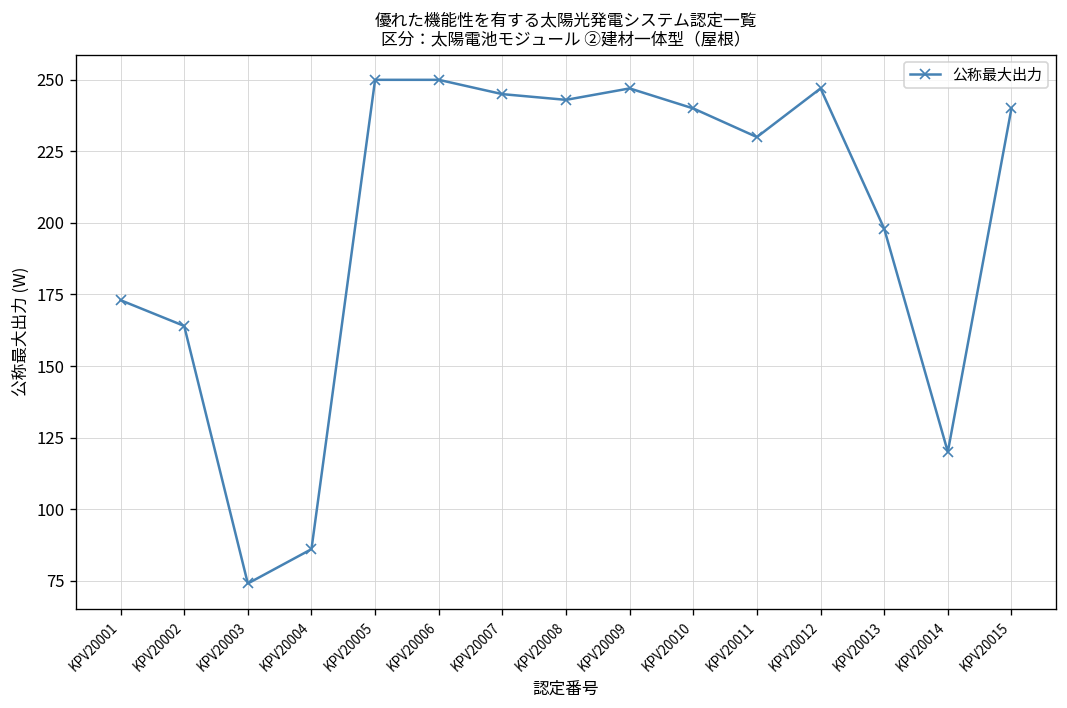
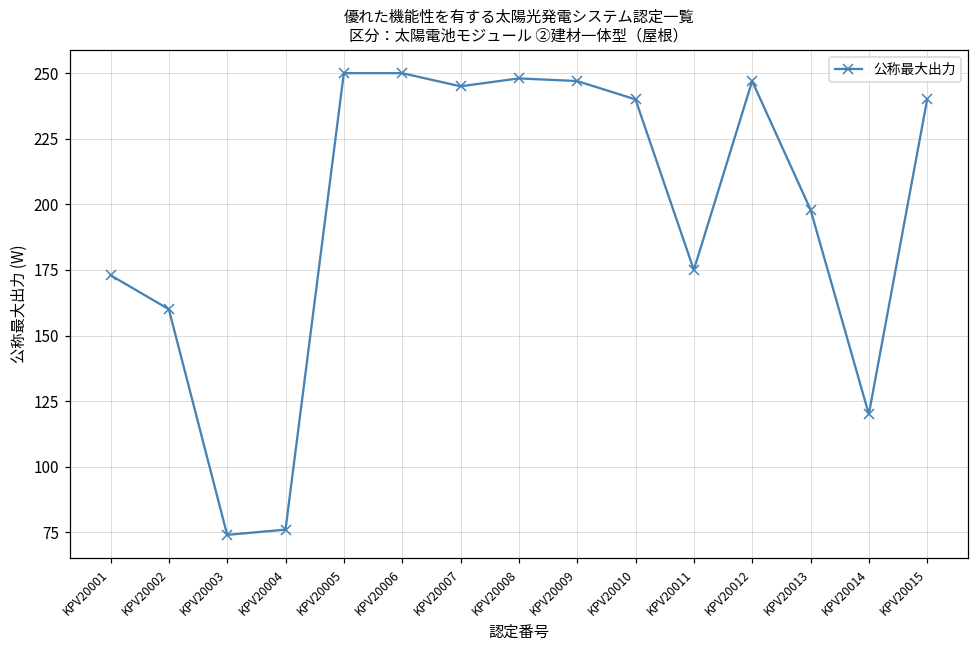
  {
    "KPV20001": 173,
-   "KPV20002": 164,
+   "KPV20002": 160,
    "KPV20003": 74,
-   "KPV20004": 86,
+   "KPV20004": 76,
    "KPV20005": 250,
    "KPV20006": 250,
    "KPV20007": 245,
-   "KPV20008": 243,
+   "KPV20008": 248,
    "KPV20009": 247,
    "KPV20010": 240,
-   "KPV20011": 230,
+   "KPV20011": 175,
    "KPV20012": 247,
    "KPV20013": 198,
    "KPV20014": 120,
    "KPV20015": 240
  }
